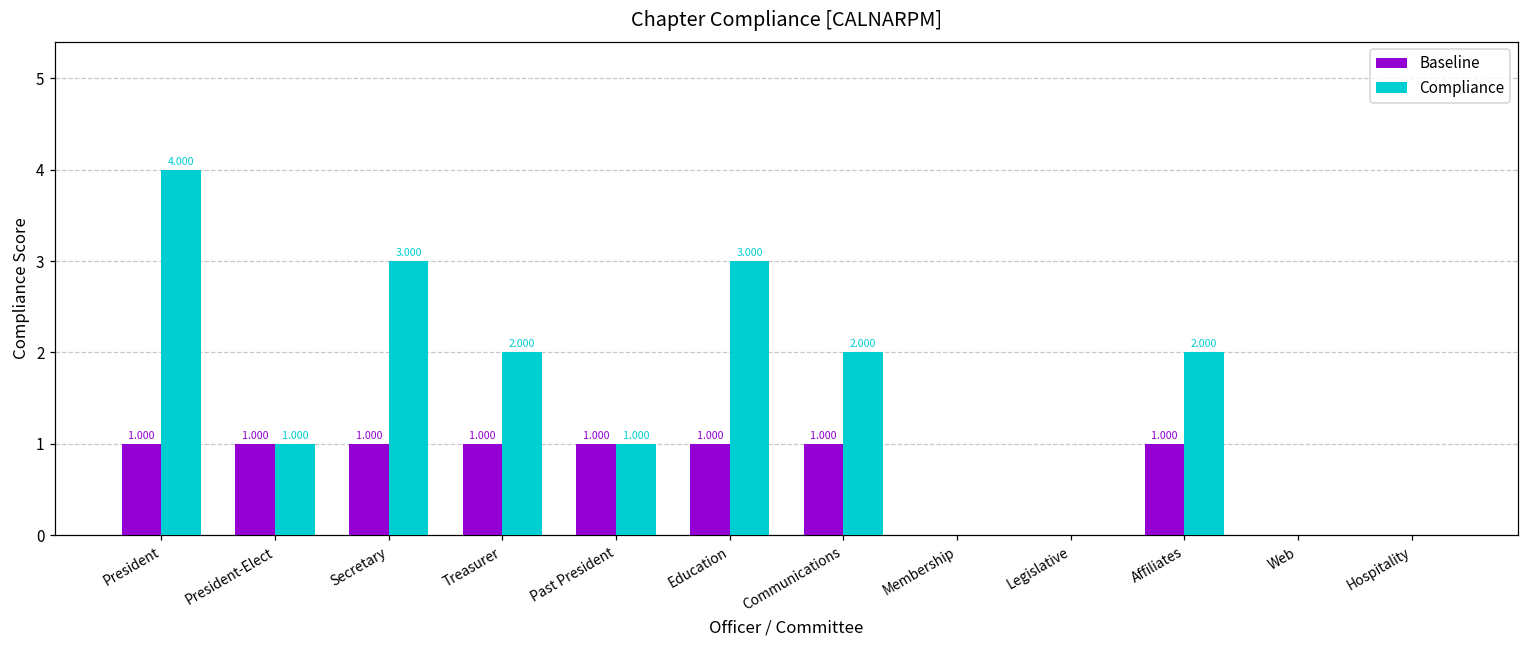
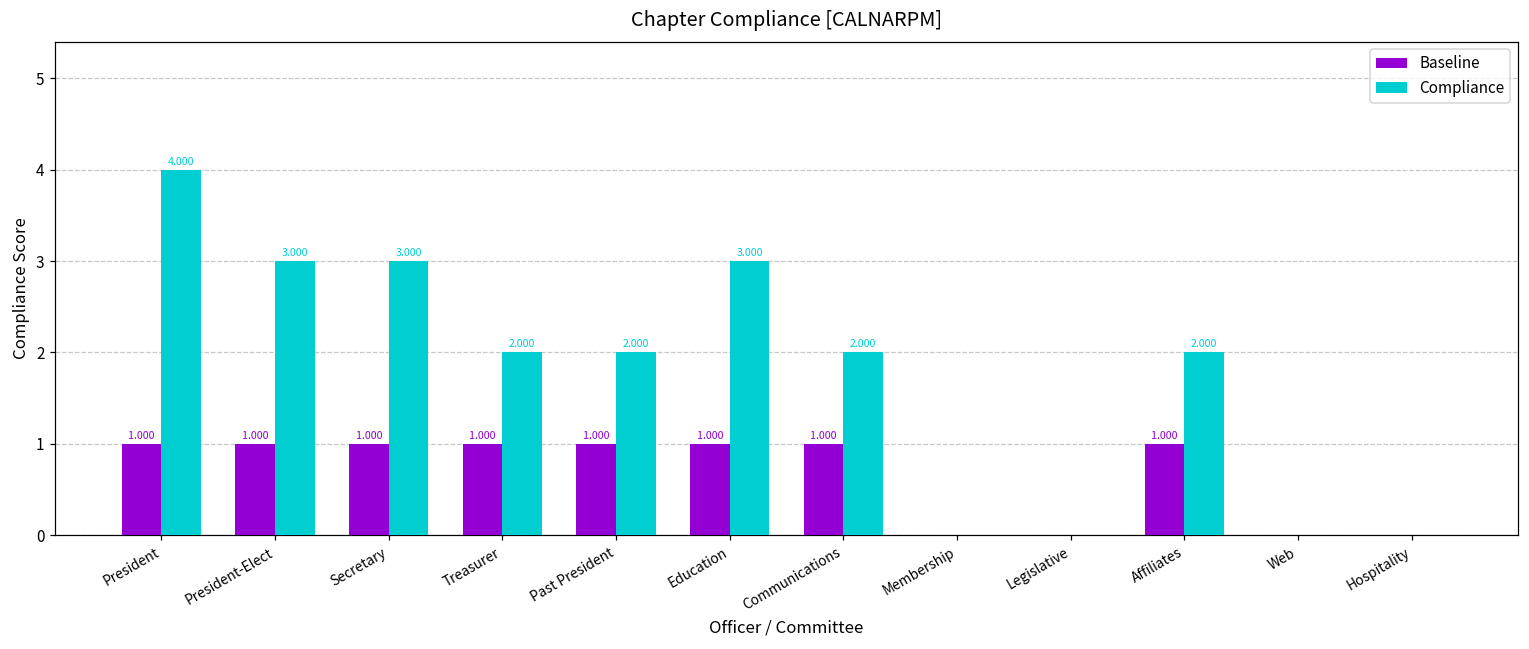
  {
    "Baseline": {
      "President": 1.000,
      "President-Elect": 1.000,
      "Secretary": 1.000,
      "Treasurer": 1.000,
      "Past President": 1.000,
      "Education": 1.000,
      "Communications": 1.000,
      "Affiliates": 1.000
    },
    "Compliance": {
      "President": 4.000,
-     "President-Elect": 1.000,
+     "President-Elect": 3.000,
      "Secretary": 3.000,
      "Treasurer": 2.000,
-     "Past President": 1.000,
+     "Past President": 2.000,
      "Education": 3.000,
      "Communications": 2.000,
      "Affiliates": 2.000
    }
  }
